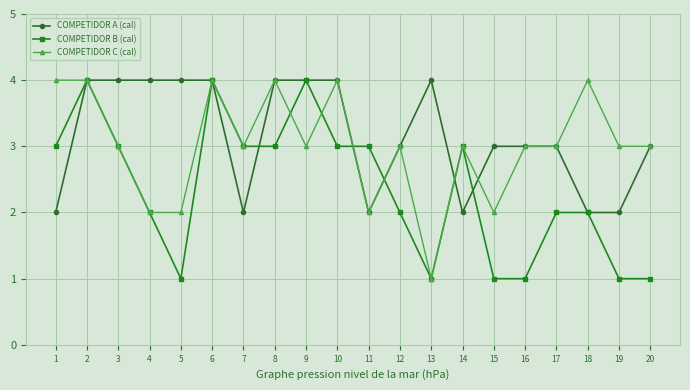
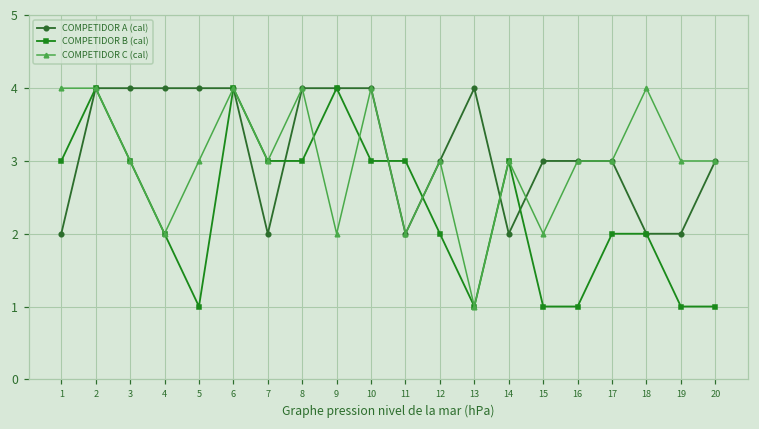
  {
    "COMPETIDOR C (cal)": {
      "1": 4,
-     "5": 2,
-     "9": 3,
+     "5": 3,
+     "9": 2,
      "15": 2,
      "18": 4,
      "19": 3
    }
  }
